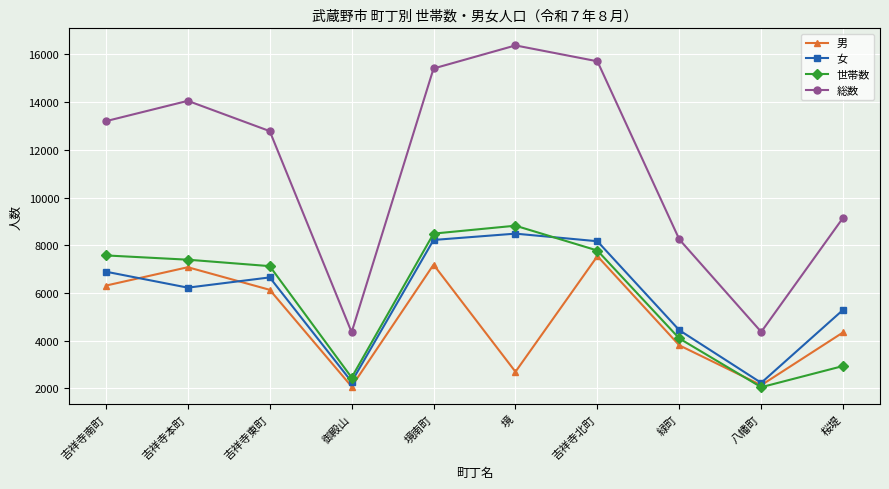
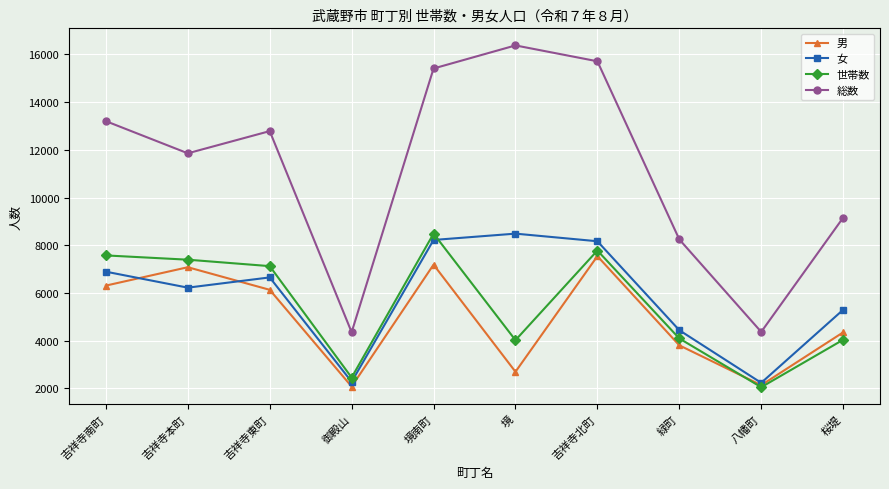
  {
    "男": {
      "吉祥寺南町": 6300,
      "吉祥寺本町": 7100,
      "吉祥寺東町": 6100,
      "御殿山": 2100,
      "境南町": 7200,
      "境": 2700,
      "吉祥寺北町": 7500,
      "緑町": 3800,
      "桜堤": 4400
    },
    "女": {
      "吉祥寺南町": 6900,
      "吉祥寺本町": 6200,
      "吉祥寺東町": 6700,
      "御殿山": 2300,
      "境南町": 8200,
      "境": 8500,
      "吉祥寺北町": 8200,
      "緑町": 4400,
      "桜堤": 5300
    },
    "世帯数": {
      "吉祥寺南町": 7600,
      "吉祥寺本町": 7400,
      "吉祥寺東町": 7100,
      "御殿山": 2500,
      "境南町": 8500,
-     "境": 8800,
+     "境": 4000,
      "吉祥寺北町": 7800,
      "緑町": 4100,
-     "桜堤": 2900
+     "桜堤": 4000
    },
    "総数": {
      "吉祥寺南町": 13200,
-     "吉祥寺本町": 14100,
+     "吉祥寺本町": 11900,
      "吉祥寺東町": 12800,
      "御殿山": 4400,
      "境南町": 15400,
      "境": 16400,
      "吉祥寺北町": 15700,
      "緑町": 8200,
      "八幡町": 4400,
      "桜堤": 9200
    }
  }
